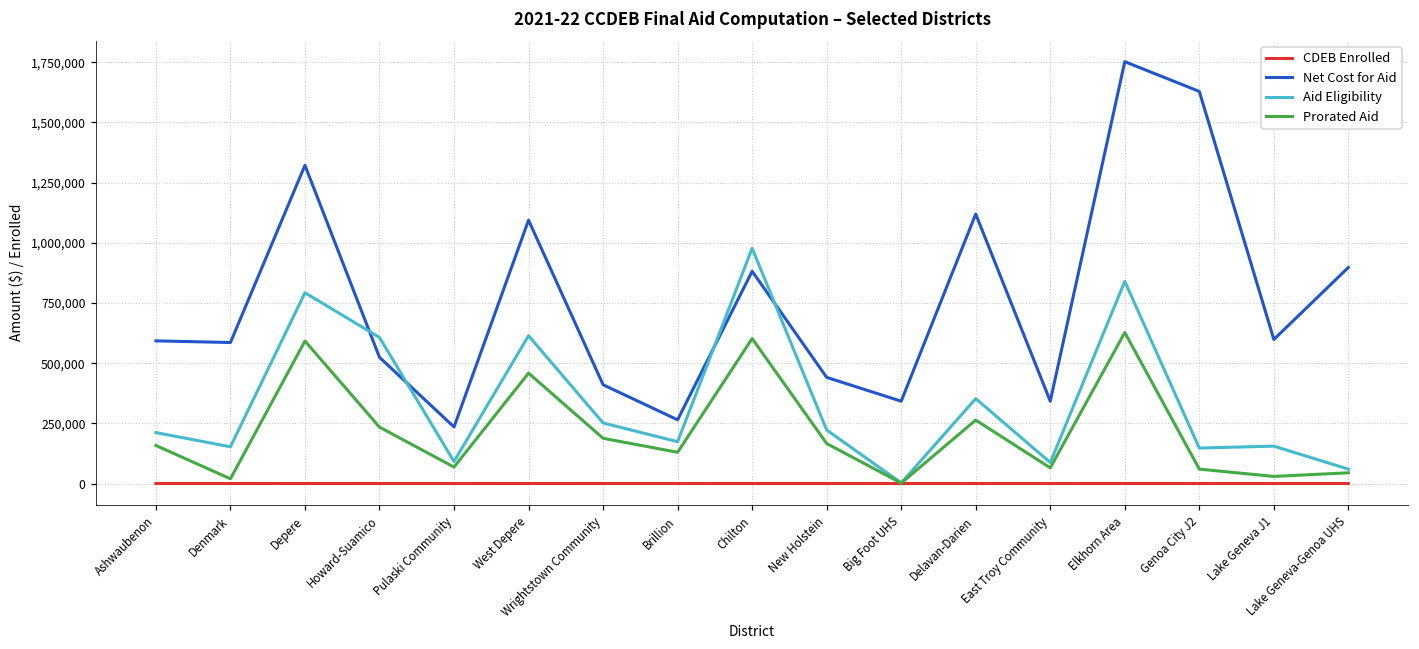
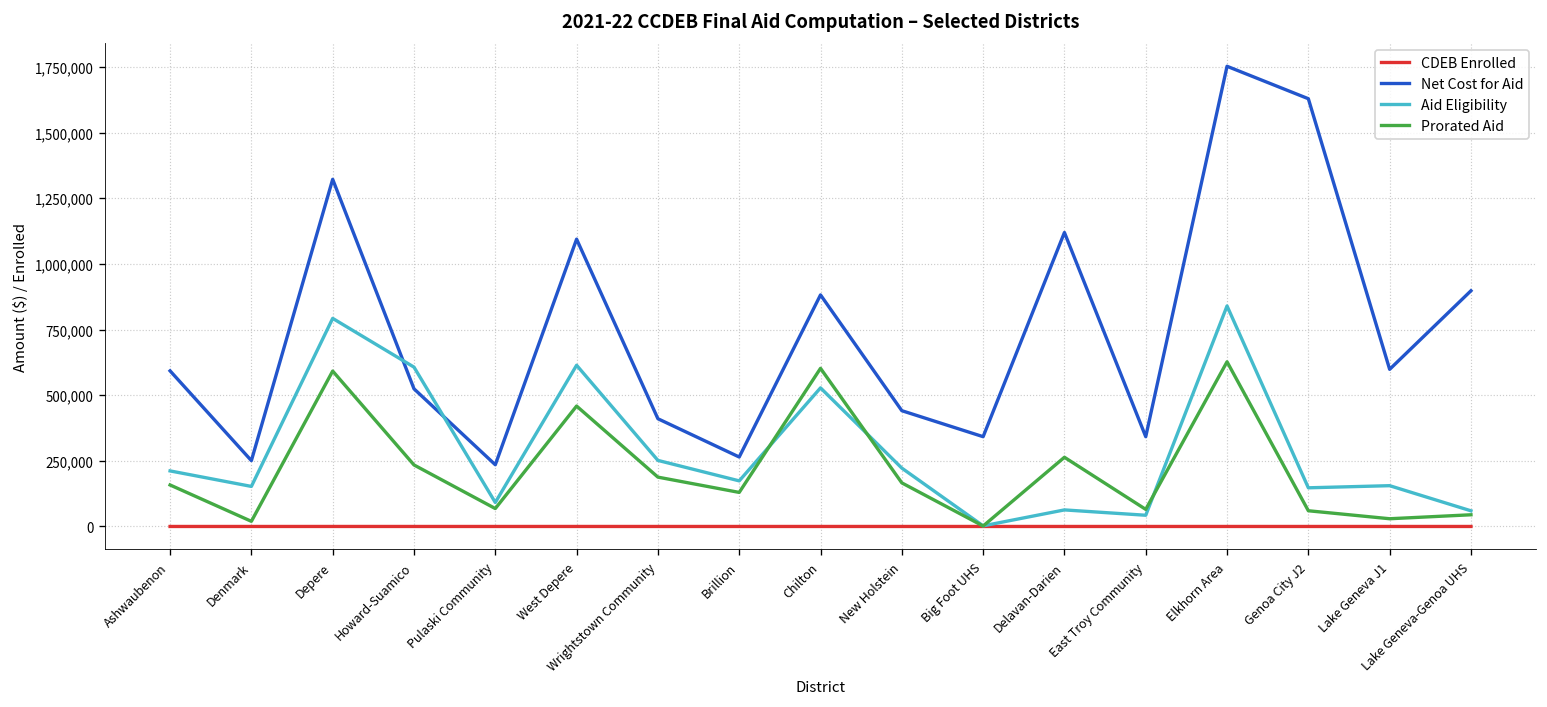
  {
    "CDEB Enrolled": {
      "Ashwaubenon": "0",
      "Denmark": "0",
      "Depere": "0",
      "Howard-Suamico": "0",
      "Pulaski Community": "0",
      "West Depere": "0",
      "Wrightstown Community": "0",
      "Brillion": "0",
      "Chilton": "0",
      "New Holstein": "0",
      "Delavan-Darien": "0",
      "East Troy Community": "0",
      "Elkhorn Area": "0",
      "Genoa City J2": "0",
      "Lake Geneva J1": "0",
      "Lake Geneva-Genoa UHS": "0"
    },
    "Net Cost for Aid": {
      "Ashwaubenon": "590,000",
-     "Denmark": "590,000",
+     "Denmark": "250,000",
      "Depere": "1,320,000",
      "Howard-Suamico": "520,000",
      "Pulaski Community": "240,000",
      "West Depere": "1,090,000",
      "Wrightstown Community": "410,000",
      "Brillion": "260,000",
      "Chilton": "880,000",
      "New Holstein": "440,000",
      "Big Foot UHS": "340,000",
      "Delavan-Darien": "1,120,000",
      "East Troy Community": "340,000",
      "Elkhorn Area": "1,750,000",
      "Genoa City J2": "1,630,000",
      "Lake Geneva J1": "600,000",
      "Lake Geneva-Genoa UHS": "900,000"
    },
    "Aid Eligibility": {
      "Ashwaubenon": "210,000",
      "Denmark": "150,000",
      "Depere": "790,000",
      "Howard-Suamico": "610,000",
      "Pulaski Community": "90,000",
      "West Depere": "610,000",
      "Wrightstown Community": "250,000",
      "Brillion": "170,000",
-     "Chilton": "980,000",
+     "Chilton": "530,000",
      "New Holstein": "220,000",
-     "Delavan-Darien": "350,000",
-     "East Troy Community": "90,000",
+     "Delavan-Darien": "60,000",
+     "East Troy Community": "40,000",
      "Elkhorn Area": "840,000",
      "Genoa City J2": "150,000",
      "Lake Geneva J1": "160,000",
      "Lake Geneva-Genoa UHS": "60,000"
    },
    "Prorated Aid": {
      "Ashwaubenon": "160,000",
      "Denmark": "20,000",
      "Depere": "590,000",
      "Howard-Suamico": "230,000",
      "Pulaski Community": "70,000",
      "West Depere": "460,000",
      "Wrightstown Community": "190,000",
      "Brillion": "130,000",
      "Chilton": "600,000",
      "New Holstein": "170,000",
      "Delavan-Darien": "260,000",
      "East Troy Community": "70,000",
      "Elkhorn Area": "630,000",
      "Genoa City J2": "60,000",
      "Lake Geneva J1": "30,000",
      "Lake Geneva-Genoa UHS": "40,000"
    }
  }
